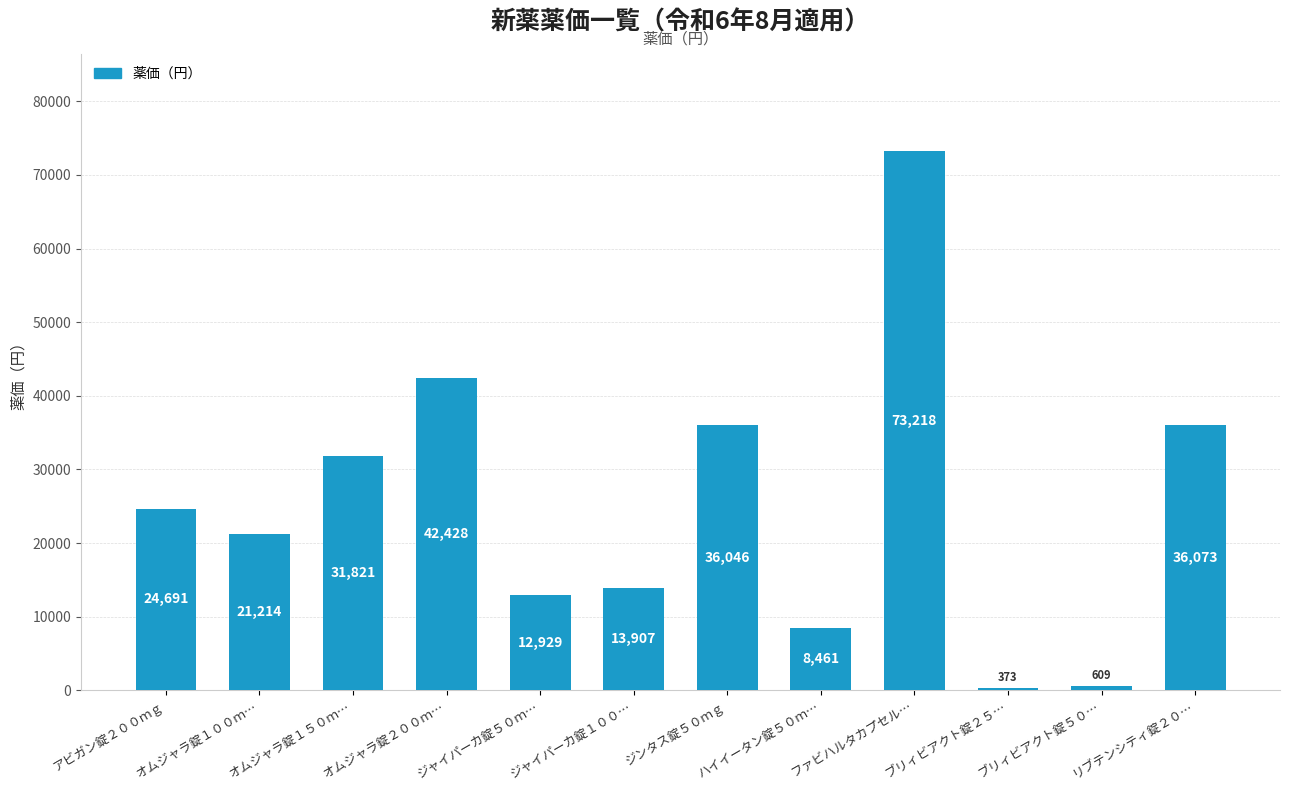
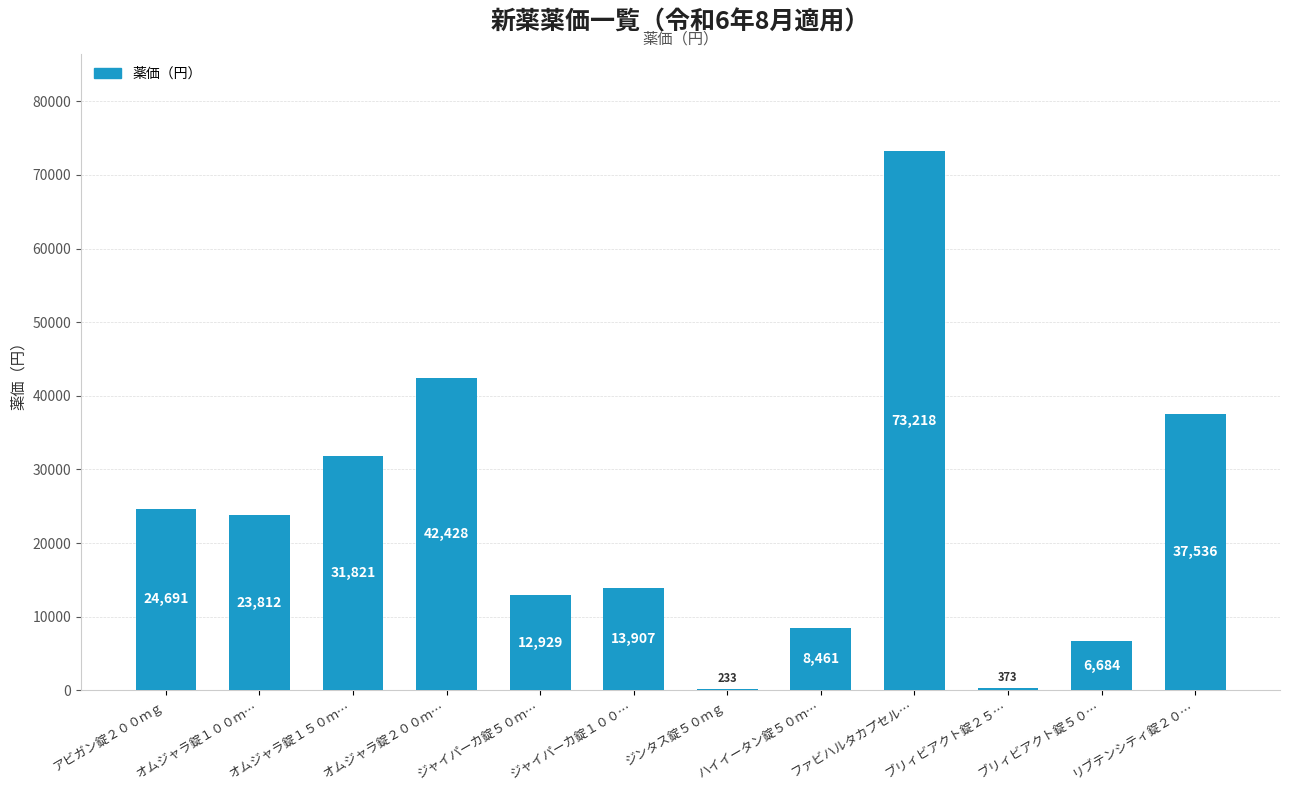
  {
    "アビガン錠２００ｍｇ": "24,691",
-   "オムジャラ錠１００ｍ…": "21,214",
+   "オムジャラ錠１００ｍ…": "23,812",
    "オムジャラ錠１５０ｍ…": "31,821",
    "オムジャラ錠２００ｍ…": "42,428",
    "ジャイパーカ錠５０ｍ…": "12,929",
    "ジャイパーカ錠１００…": "13,907",
-   "ジンタス錠５０ｍｇ": "36,046",
+   "ジンタス錠５０ｍｇ": "233",
    "ハイイータン錠５０ｍ…": "8,461",
    "ファビハルタカプセル…": "73,218",
    "ブリィビアクト錠２５…": "373",
-   "ブリィビアクト錠５０…": "609",
-   "リブテンシティ錠２０…": "36,073"
+   "ブリィビアクト錠５０…": "6,684",
+   "リブテンシティ錠２０…": "37,536"
  }
